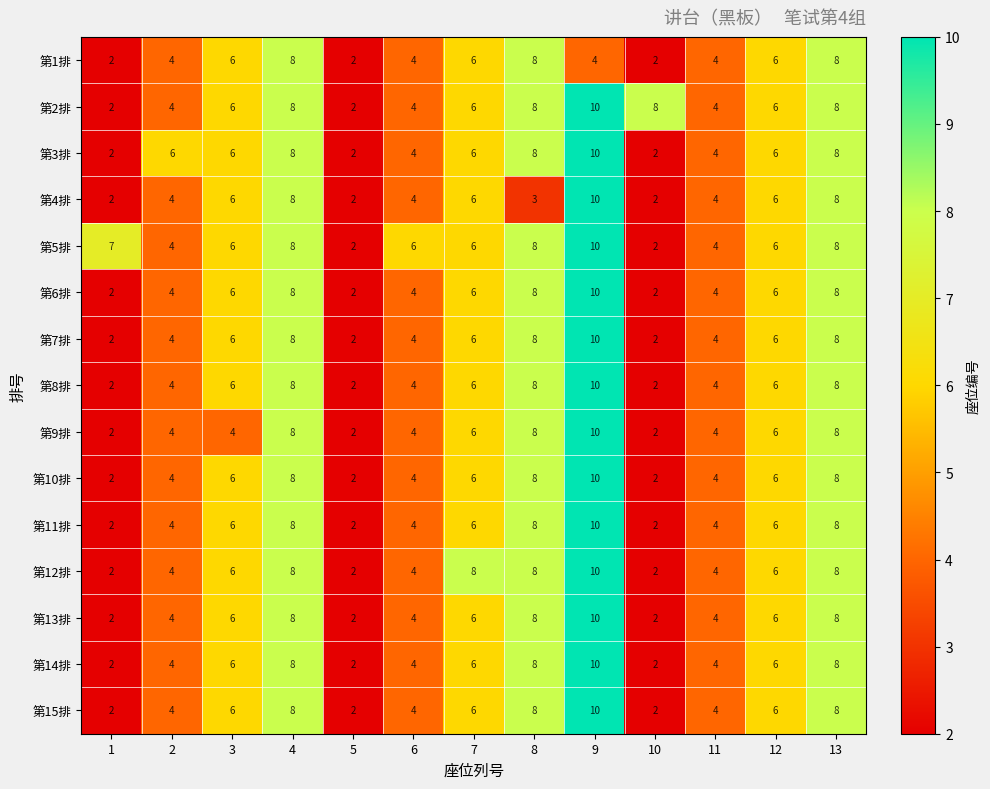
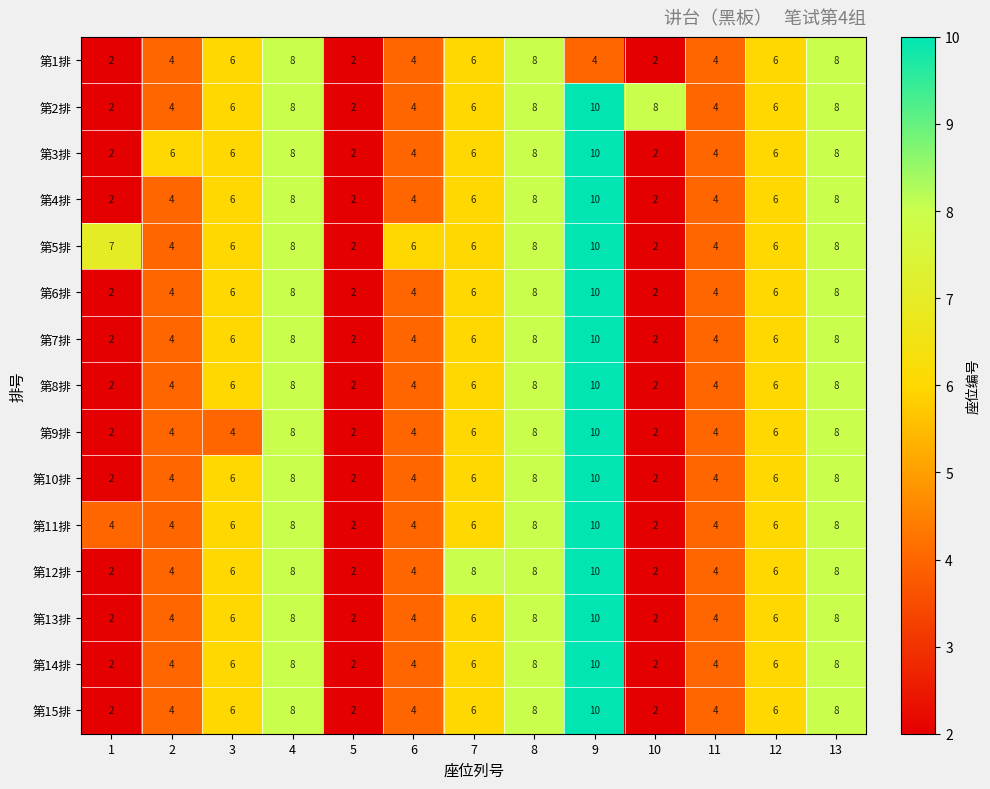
  {
    "第1排": {
      "1": 2,
      "2": 4,
      "3": 6,
      "4": 8,
      "5": 2,
      "6": 4,
      "7": 6,
      "8": 8,
      "9": 4,
      "10": 2,
      "11": 4,
      "12": 6,
      "13": 8
    },
    "第2排": {
      "1": 2,
      "2": 4,
      "3": 6,
      "4": 8,
      "5": 2,
      "6": 4,
      "7": 6,
      "8": 8,
      "9": 10,
      "10": 8,
      "11": 4,
      "12": 6,
      "13": 8
    },
    "第3排": {
      "1": 2,
      "2": 6,
      "3": 6,
      "4": 8,
      "5": 2,
      "6": 4,
      "7": 6,
      "8": 8,
      "9": 10,
      "10": 2,
      "11": 4,
      "12": 6,
      "13": 8
    },
    "第4排": {
      "1": 2,
      "2": 4,
      "3": 6,
      "4": 8,
      "5": 2,
      "6": 4,
      "7": 6,
-     "8": 3,
+     "8": 8,
      "9": 10,
      "10": 2,
      "11": 4,
      "12": 6,
      "13": 8
    },
    "第5排": {
      "1": 7,
      "2": 4,
      "3": 6,
      "4": 8,
      "5": 2,
      "6": 6,
      "7": 6,
      "8": 8,
      "9": 10,
      "10": 2,
      "11": 4,
      "12": 6,
      "13": 8
    },
    "第6排": {
      "1": 2,
      "2": 4,
      "3": 6,
      "4": 8,
      "5": 2,
      "6": 4,
      "7": 6,
      "8": 8,
      "9": 10,
      "10": 2,
      "11": 4,
      "12": 6,
      "13": 8
    },
    "第7排": {
      "1": 2,
      "2": 4,
      "3": 6,
      "4": 8,
      "5": 2,
      "6": 4,
      "7": 6,
      "8": 8,
      "9": 10,
      "10": 2,
      "11": 4,
      "12": 6,
      "13": 8
    },
    "第8排": {
      "1": 2,
      "2": 4,
      "3": 6,
      "4": 8,
      "5": 2,
      "6": 4,
      "7": 6,
      "8": 8,
      "9": 10,
      "10": 2,
      "11": 4,
      "12": 6,
      "13": 8
    },
    "第9排": {
      "1": 2,
      "2": 4,
      "3": 4,
      "4": 8,
      "5": 2,
      "6": 4,
      "7": 6,
      "8": 8,
      "9": 10,
      "10": 2,
      "11": 4,
      "12": 6,
      "13": 8
    },
    "第10排": {
      "1": 2,
      "2": 4,
      "3": 6,
      "4": 8,
      "5": 2,
      "6": 4,
      "7": 6,
      "8": 8,
      "9": 10,
      "10": 2,
      "11": 4,
      "12": 6,
      "13": 8
    },
    "第11排": {
-     "1": 2,
+     "1": 4,
      "2": 4,
      "3": 6,
      "4": 8,
      "5": 2,
      "6": 4,
      "7": 6,
      "8": 8,
      "9": 10,
      "10": 2,
      "11": 4,
      "12": 6,
      "13": 8
    },
    "第12排": {
      "1": 2,
      "2": 4,
      "3": 6,
      "4": 8,
      "5": 2,
      "6": 4,
      "7": 8,
      "8": 8,
      "9": 10,
      "10": 2,
      "11": 4,
      "12": 6,
      "13": 8
    },
    "第13排": {
      "1": 2,
      "2": 4,
      "3": 6,
      "4": 8,
      "5": 2,
      "6": 4,
      "7": 6,
      "8": 8,
      "9": 10,
      "10": 2,
      "11": 4,
      "12": 6,
      "13": 8
    },
    "第14排": {
      "1": 2,
      "2": 4,
      "3": 6,
      "4": 8,
      "5": 2,
      "6": 4,
      "7": 6,
      "8": 8,
      "9": 10,
      "10": 2,
      "11": 4,
      "12": 6,
      "13": 8
    },
    "第15排": {
      "1": 2,
      "2": 4,
      "3": 6,
      "4": 8,
      "5": 2,
      "6": 4,
      "7": 6,
      "8": 8,
      "9": 10,
      "10": 2,
      "11": 4,
      "12": 6,
      "13": 8
    }
  }
